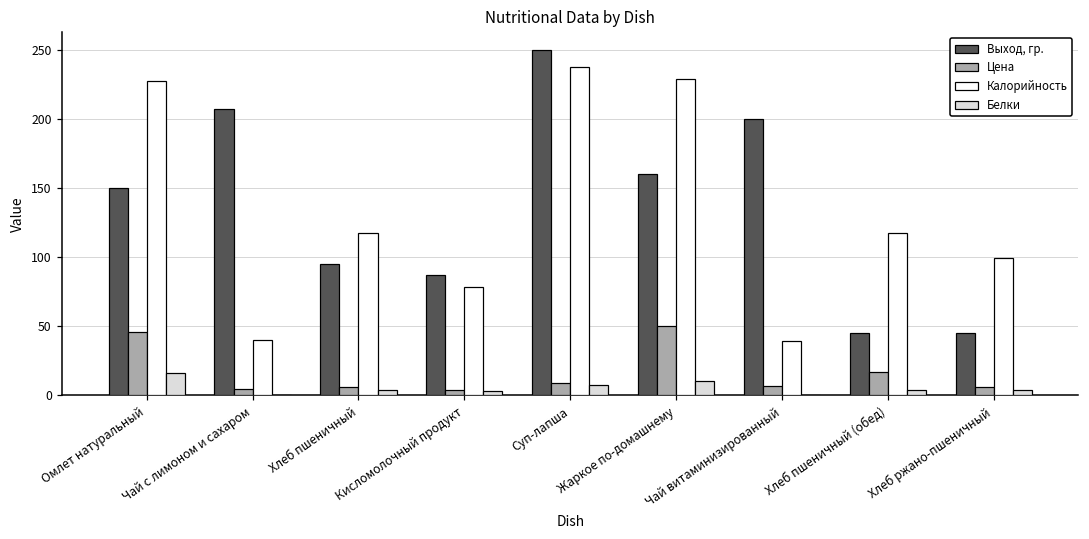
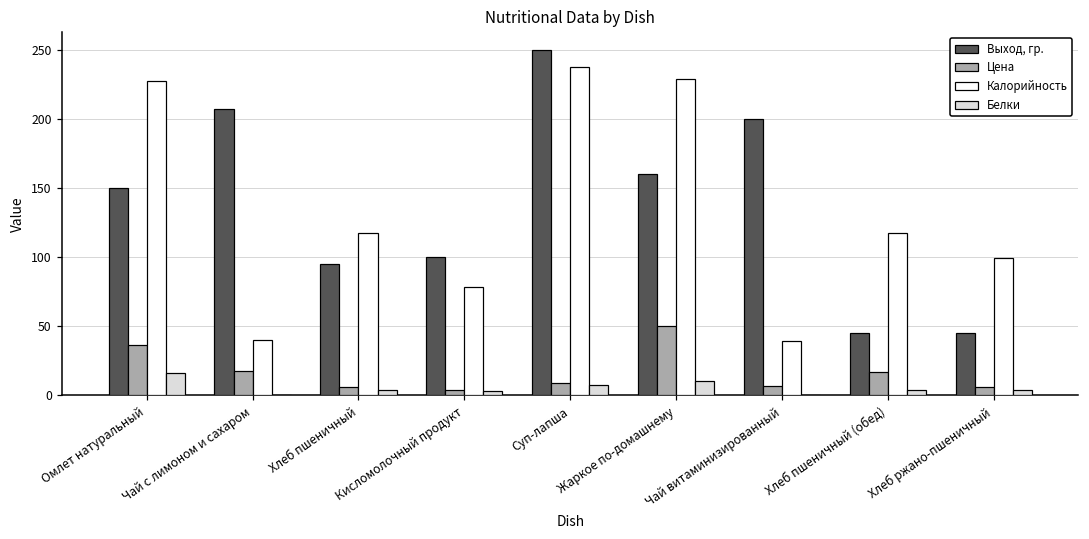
  {
    "Выход, гр.": {
      "Омлет натуральный": 150,
      "Чай с лимоном и сахаром": 207,
      "Хлеб пшеничный": 95,
-     "Кисломолочный продукт": 87,
+     "Кисломолочный продукт": 100,
      "Суп-лапша": 250,
      "Жаркое по-домашнему": 160,
      "Чай витаминизированный": 200,
      "Хлеб пшеничный (обед)": 45,
      "Хлеб ржано-пшеничный": 45
    },
    "Цена": {
-     "Омлет натуральный": 46,
-     "Чай с лимоном и сахаром": 4,
+     "Омлет натуральный": 36,
+     "Чай с лимоном и сахаром": 17,
      "Хлеб пшеничный": 6,
      "Кисломолочный продукт": 4,
      "Суп-лапша": 9,
      "Жаркое по-домашнему": 50,
      "Чай витаминизированный": 7,
      "Хлеб пшеничный (обед)": 17,
      "Хлеб ржано-пшеничный": 6
    }
  }
